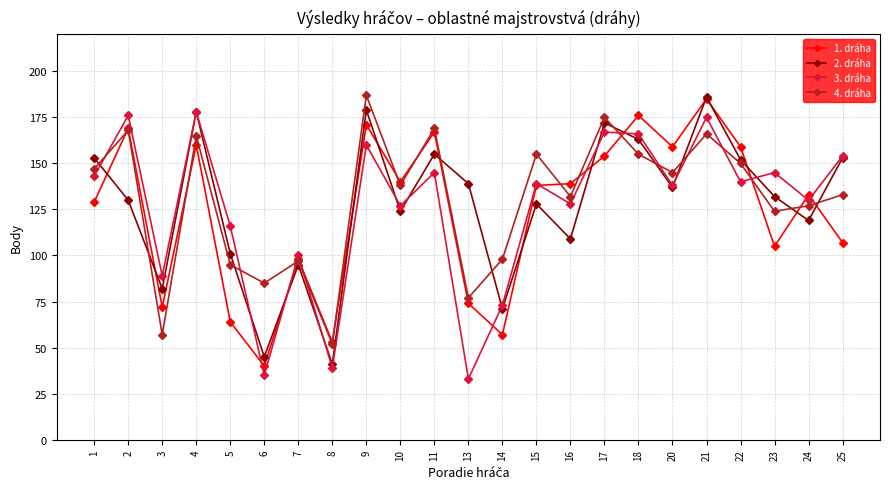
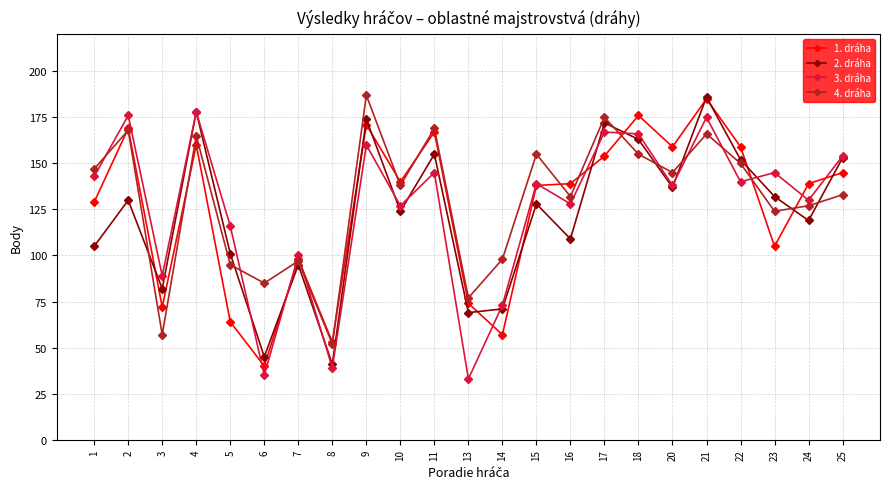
  {
    "1. dráha": {
      "1": 129,
      "3": 72,
      "4": 160,
      "5": 64,
      "6": 40,
      "9": 171,
      "10": 140,
      "11": 167,
      "13": 74,
      "14": 57,
      "16": 139,
      "17": 154,
      "18": 176,
      "20": 159,
      "22": 159,
      "23": 105,
-     "24": 133,
-     "25": 107
+     "24": 139,
+     "25": 145
    },
    "2. dráha": {
-     "1": 153,
+     "1": 105,
      "2": 130,
      "3": 82,
      "5": 101,
      "6": 45,
      "7": 95,
      "8": 41,
-     "9": 179,
+     "9": 174,
      "10": 124,
      "11": 155,
-     "13": 139,
+     "13": 69,
      "14": 71,
      "15": 128,
      "16": 109,
      "17": 172,
      "18": 163,
      "22": 152,
      "23": 132,
      "24": 119
    }
  }
